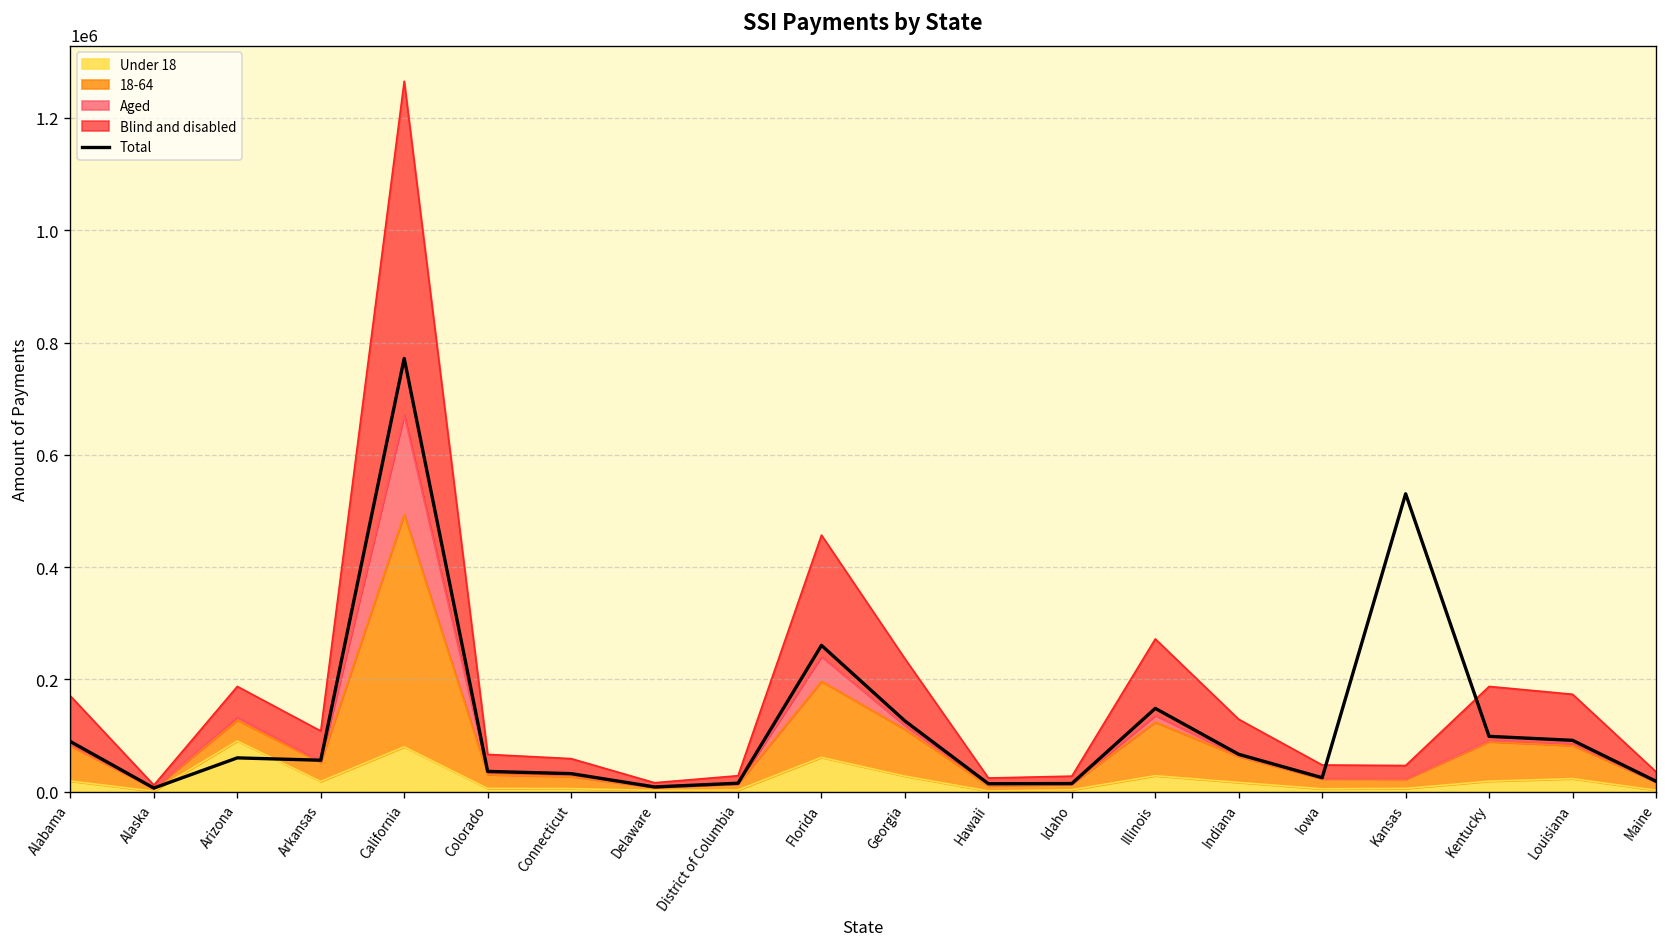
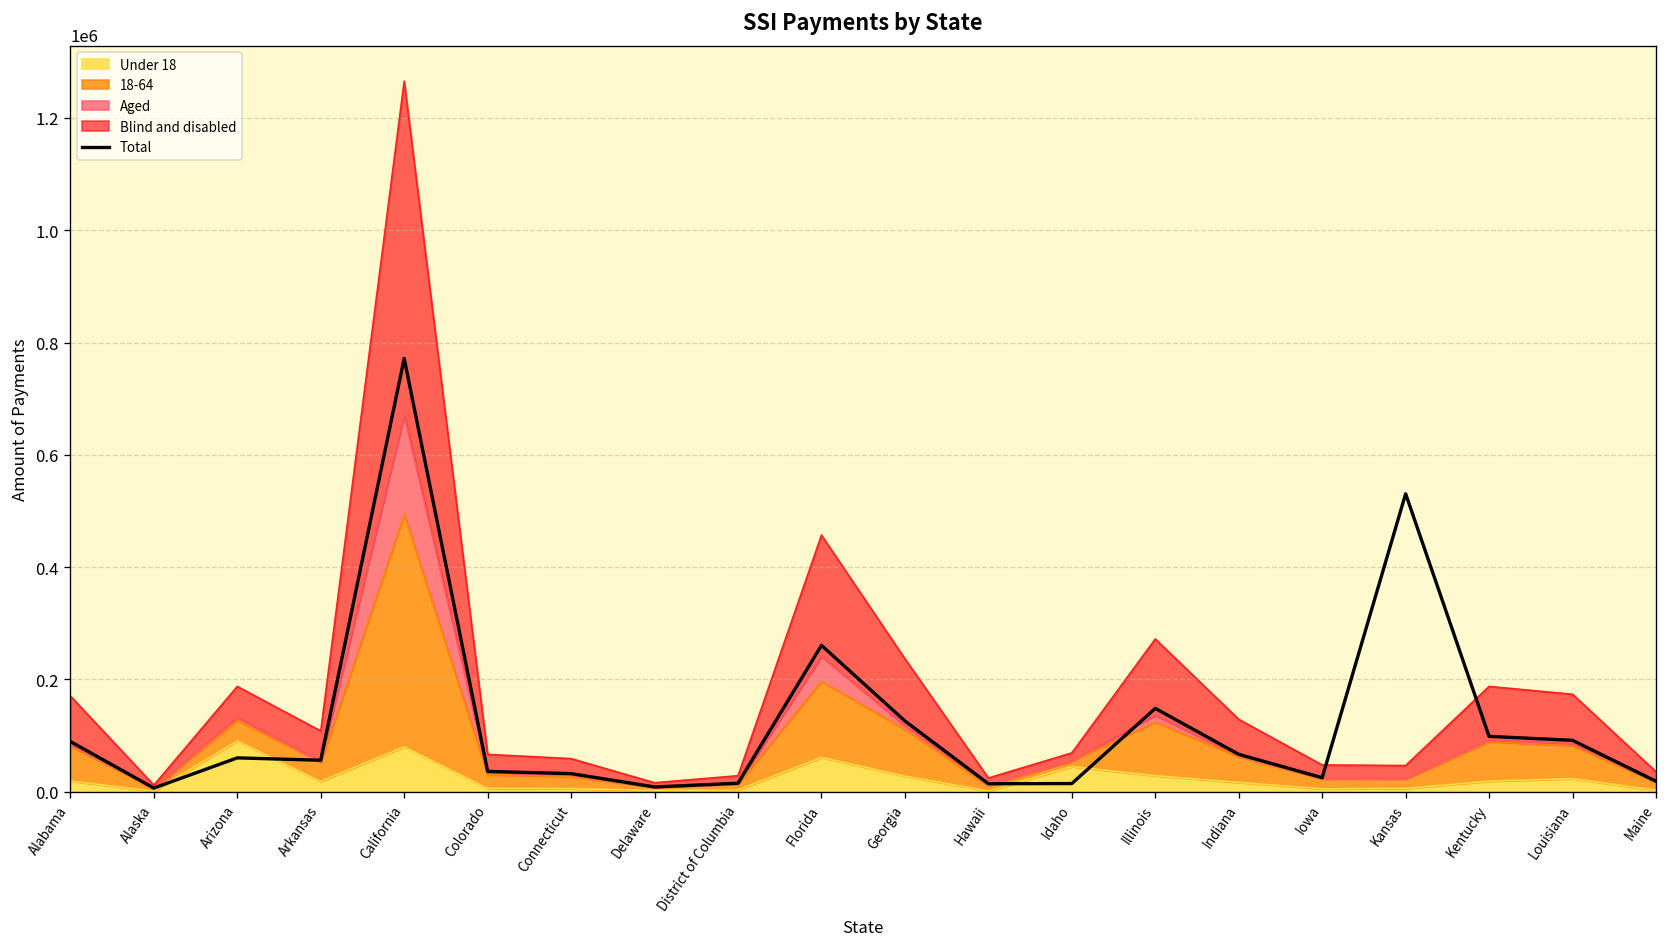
  {
    "Under 18": {
      "Alabama": 20000,
      "Arizona": 90000,
      "Arkansas": 20000,
      "California": 80000,
      "Colorado": 10000,
      "Connecticut": 10000,
      "District of Columbia": 0,
      "Florida": 60000,
      "Georgia": 30000,
      "Hawaii": 0,
-     "Idaho": 0,
+     "Idaho": 40000,
      "Illinois": 30000,
      "Indiana": 20000,
      "Iowa": 0,
      "Kansas": 10000,
      "Kentucky": 20000,
      "Louisiana": 20000,
      "Maine": 0
    },
    "18-64": {
      "California": 410000,
      "Florida": 140000,
      "Georgia": 80000,
      "Illinois": 100000
    },
    "Aged": {
      "California": 180000,
      "Florida": 40000,
      "Georgia": 10000,
      "Illinois": 10000
    },
    "Blind and disabled": {
      "Alabama": 90000,
      "Arizona": 50000,
      "Arkansas": 50000,
      "California": 590000,
      "Colorado": 30000,
      "Connecticut": 30000,
      "Delaware": 10000,
      "District of Columbia": 10000,
      "Florida": 220000,
      "Georgia": 120000,
      "Hawaii": 10000,
      "Idaho": 10000,
      "Illinois": 140000,
      "Indiana": 60000,
      "Iowa": 20000,
      "Kansas": 20000,
      "Kentucky": 100000,
      "Louisiana": 90000,
      "Maine": 20000
    },
    "Total": {
      "Arizona": 60000,
      "California": 770000,
      "Florida": 260000,
      "Georgia": 130000,
      "Illinois": 150000,
      "Kansas": 530000,
      "Kentucky": 100000,
      "Louisiana": 90000
    }
  }
